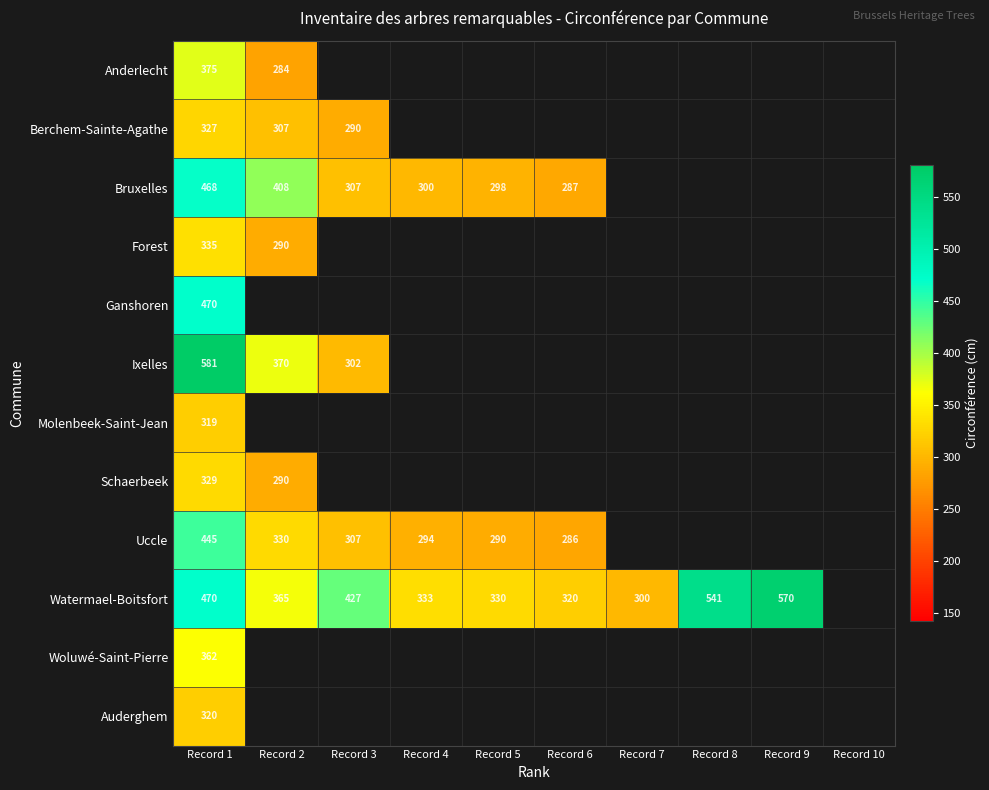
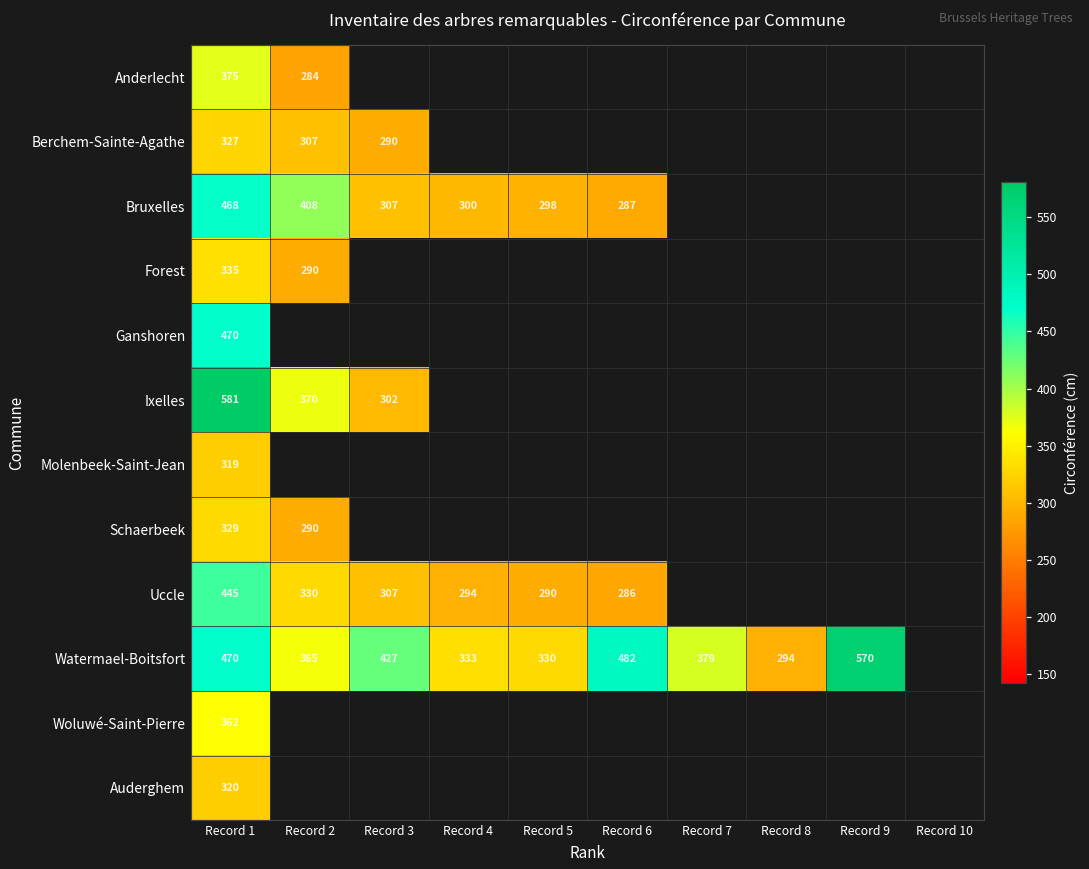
  {
    "Anderlecht": {
      "Record 1": 375,
      "Record 2": 284
    },
    "Berchem-Sainte-Agathe": {
      "Record 1": 327,
      "Record 2": 307,
      "Record 3": 290
    },
    "Bruxelles": {
      "Record 1": 468,
      "Record 2": 408,
      "Record 3": 307,
      "Record 4": 300,
      "Record 5": 298,
      "Record 6": 287
    },
    "Forest": {
      "Record 1": 335,
      "Record 2": 290
    },
    "Ganshoren": {
      "Record 1": 470
    },
    "Ixelles": {
      "Record 1": 581,
      "Record 2": 370,
      "Record 3": 302
    },
    "Molenbeek-Saint-Jean": {
      "Record 1": 319
    },
    "Schaerbeek": {
      "Record 1": 329,
      "Record 2": 290
    },
    "Uccle": {
      "Record 1": 445,
      "Record 2": 330,
      "Record 3": 307,
      "Record 4": 294,
      "Record 5": 290,
      "Record 6": 286
    },
    "Watermael-Boitsfort": {
      "Record 1": 470,
      "Record 2": 365,
      "Record 3": 427,
      "Record 4": 333,
      "Record 5": 330,
-     "Record 6": 320,
-     "Record 7": 300,
-     "Record 8": 541,
+     "Record 6": 482,
+     "Record 7": 379,
+     "Record 8": 294,
      "Record 9": 570
    },
    "Woluwé-Saint-Pierre": {
      "Record 1": 362
    },
    "Auderghem": {
      "Record 1": 320
    }
  }
